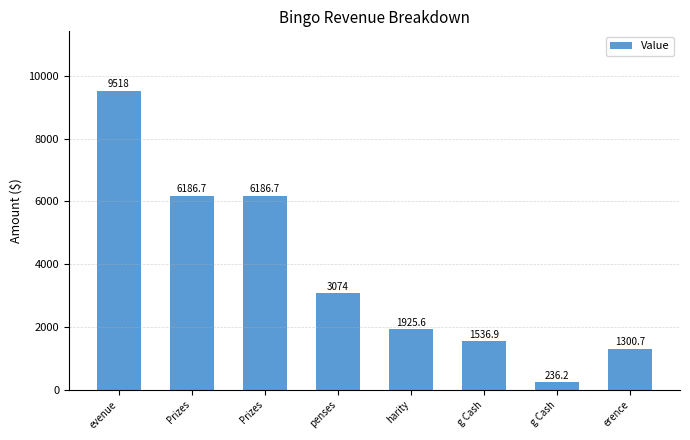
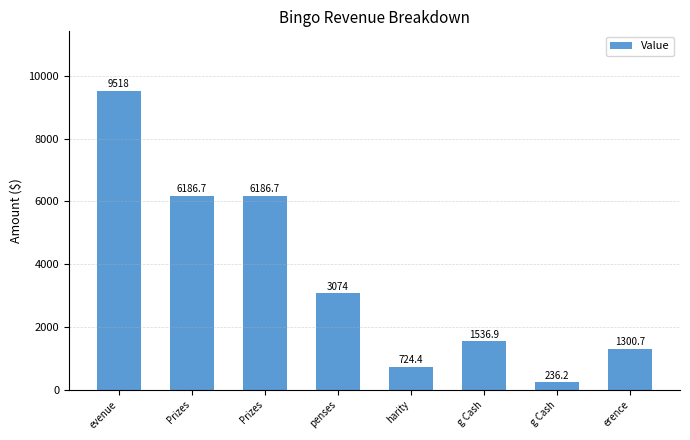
  {
    "evenue": 9518,
    "penses": 3074,
-   "harity": 1925.6,
+   "harity": 724.4,
    "erence": 1300.7
  }
